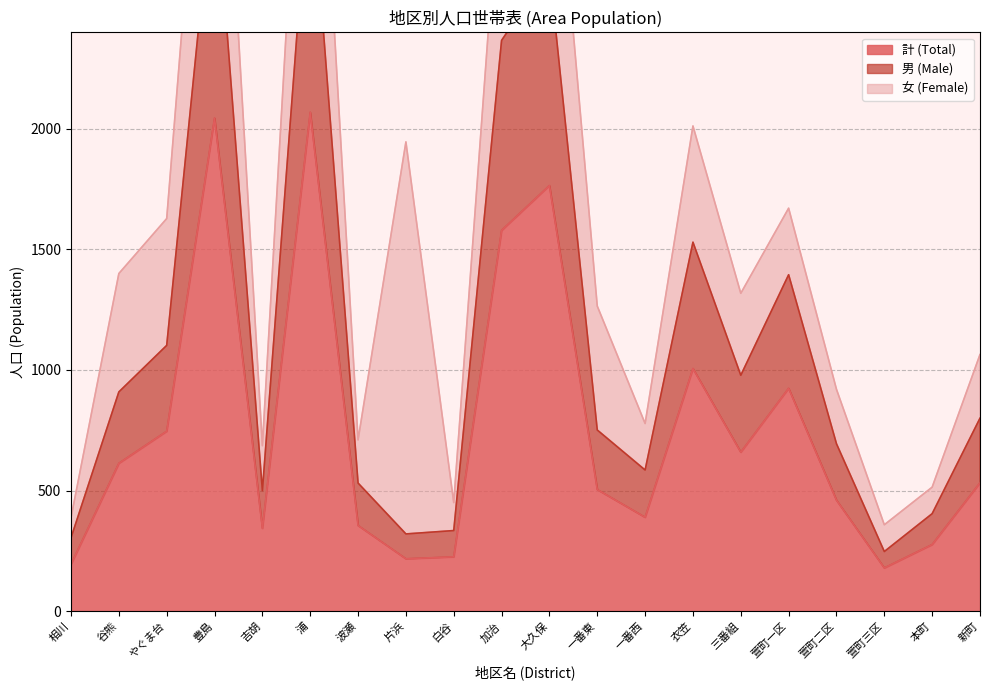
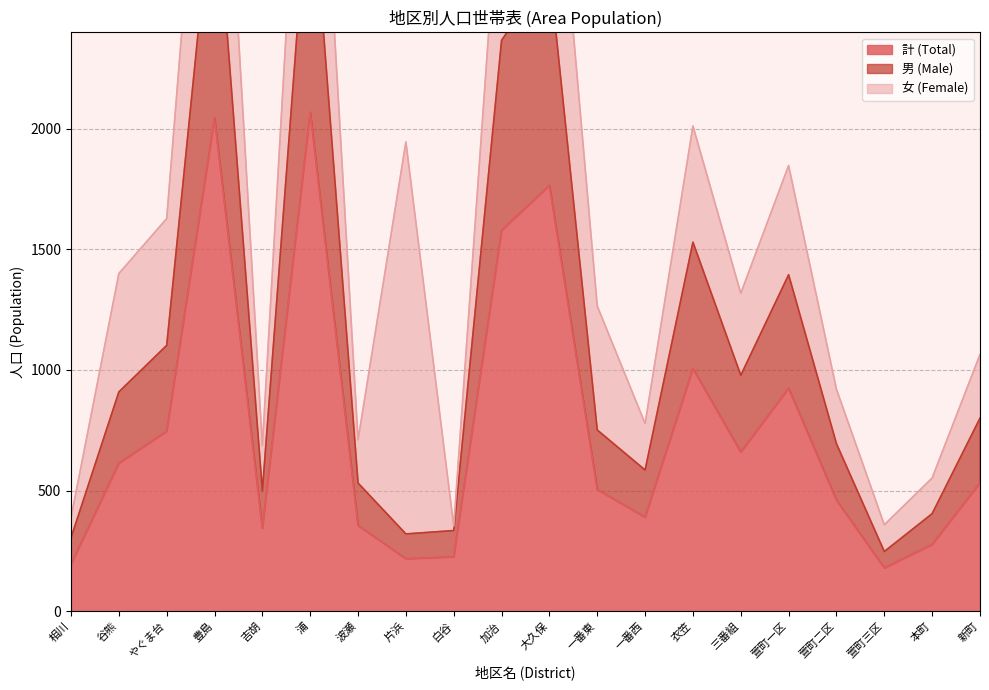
  {
    "女 (Female)": {
      "相川": 80,
      "谷熊": 490,
      "やぐま台": 530,
      "吉胡": 190,
      "波瀬": 180,
      "片浜": 1630,
-     "白谷": 120,
+     "白谷": 20,
      "一番東": 510,
      "一番西": 190,
      "衣笠": 480,
      "三番組": 340,
-     "萱町一区": 280,
+     "萱町一区": 450,
      "萱町二区": 230,
      "萱町三区": 110,
-     "本町": 110,
+     "本町": 150,
      "新町": 260
    }
  }
